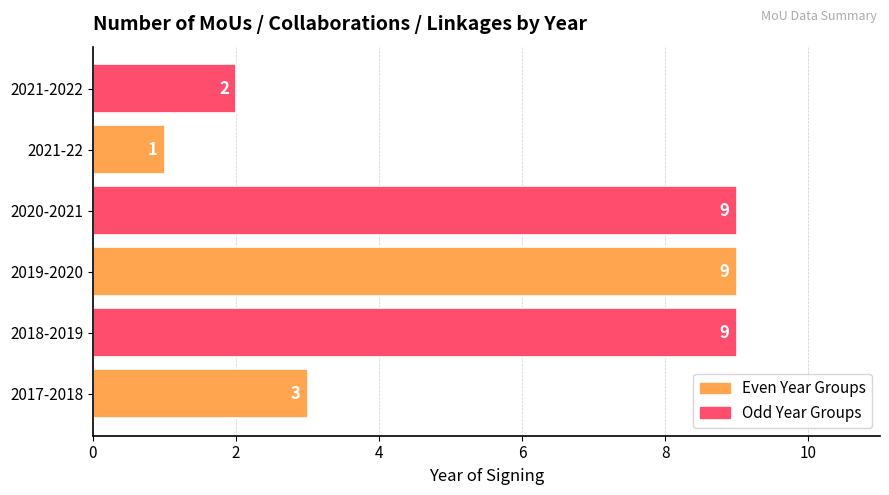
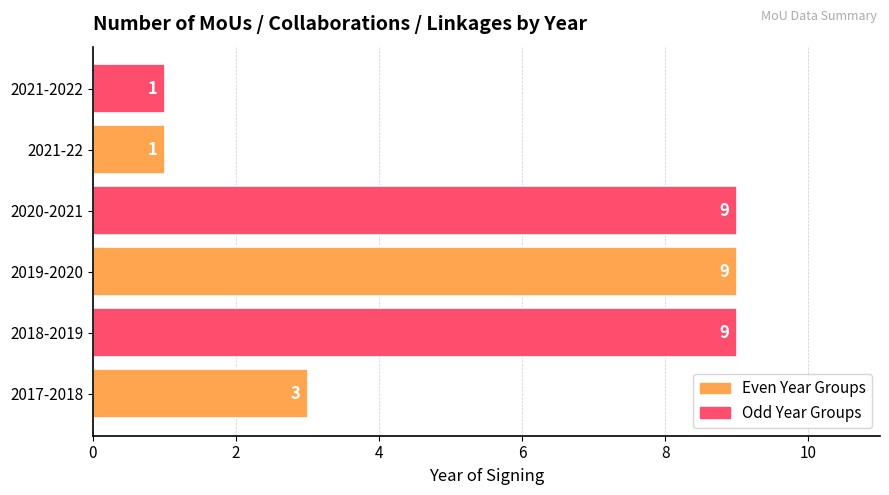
  {
-   "2021-2022": 2,
+   "2021-2022": 1,
    "2021-22": 1,
    "2020-2021": 9,
    "2019-2020": 9,
    "2018-2019": 9,
    "2017-2018": 3
  }
